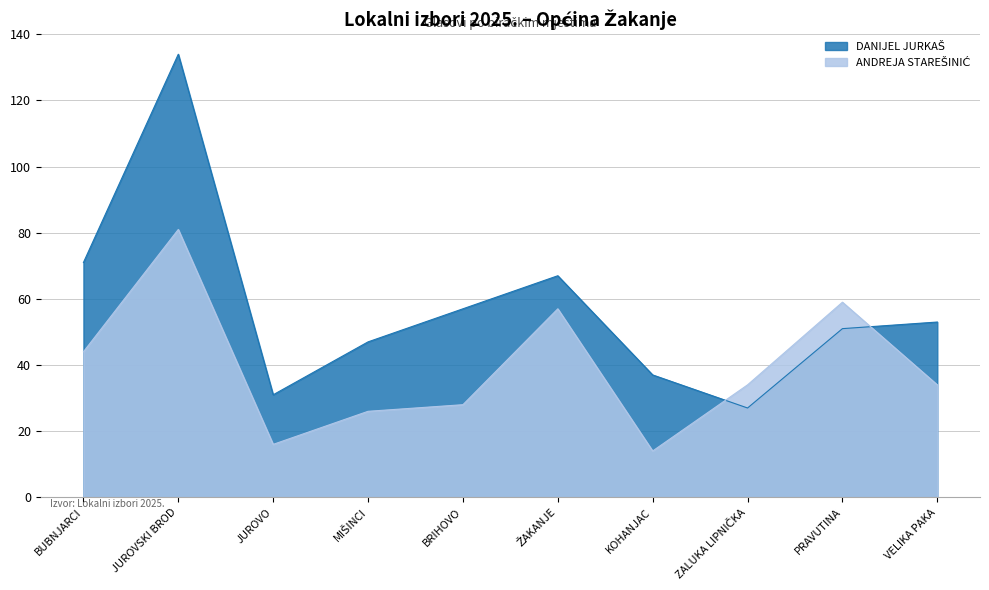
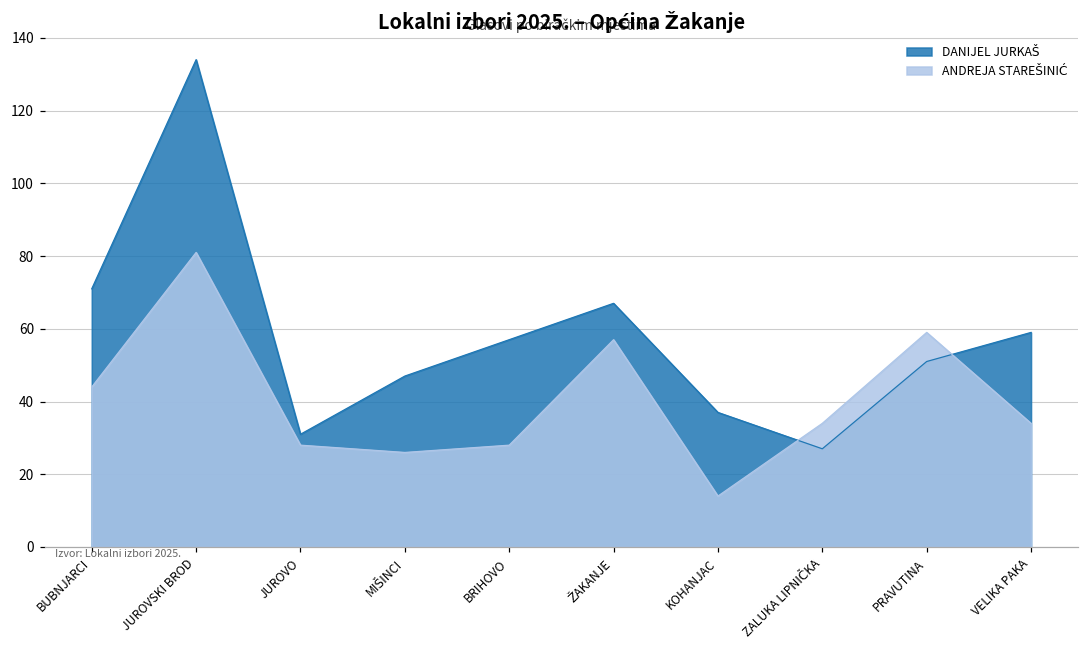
  {
    "DANIJEL JURKAŠ": {
      "BUBNJARCI": 71,
      "JUROVSKI BROD": 134,
      "JUROVO": 31,
      "MIŠINCI": 47,
      "BRIHOVO": 57,
      "ŽAKANJE": 67,
      "KOHANJAC": 37,
      "ZALUKA LIPNIČKA": 27,
      "PRAVUTINA": 51,
-     "VELIKA PAKA": 53
+     "VELIKA PAKA": 59
    },
    "ANDREJA STAREŠINIĆ": {
      "BUBNJARCI": 44,
      "JUROVSKI BROD": 81,
-     "JUROVO": 16,
+     "JUROVO": 28,
      "MIŠINCI": 26,
      "BRIHOVO": 28,
      "ŽAKANJE": 57,
      "KOHANJAC": 14,
      "ZALUKA LIPNIČKA": 34,
      "PRAVUTINA": 59,
      "VELIKA PAKA": 34
    }
  }
